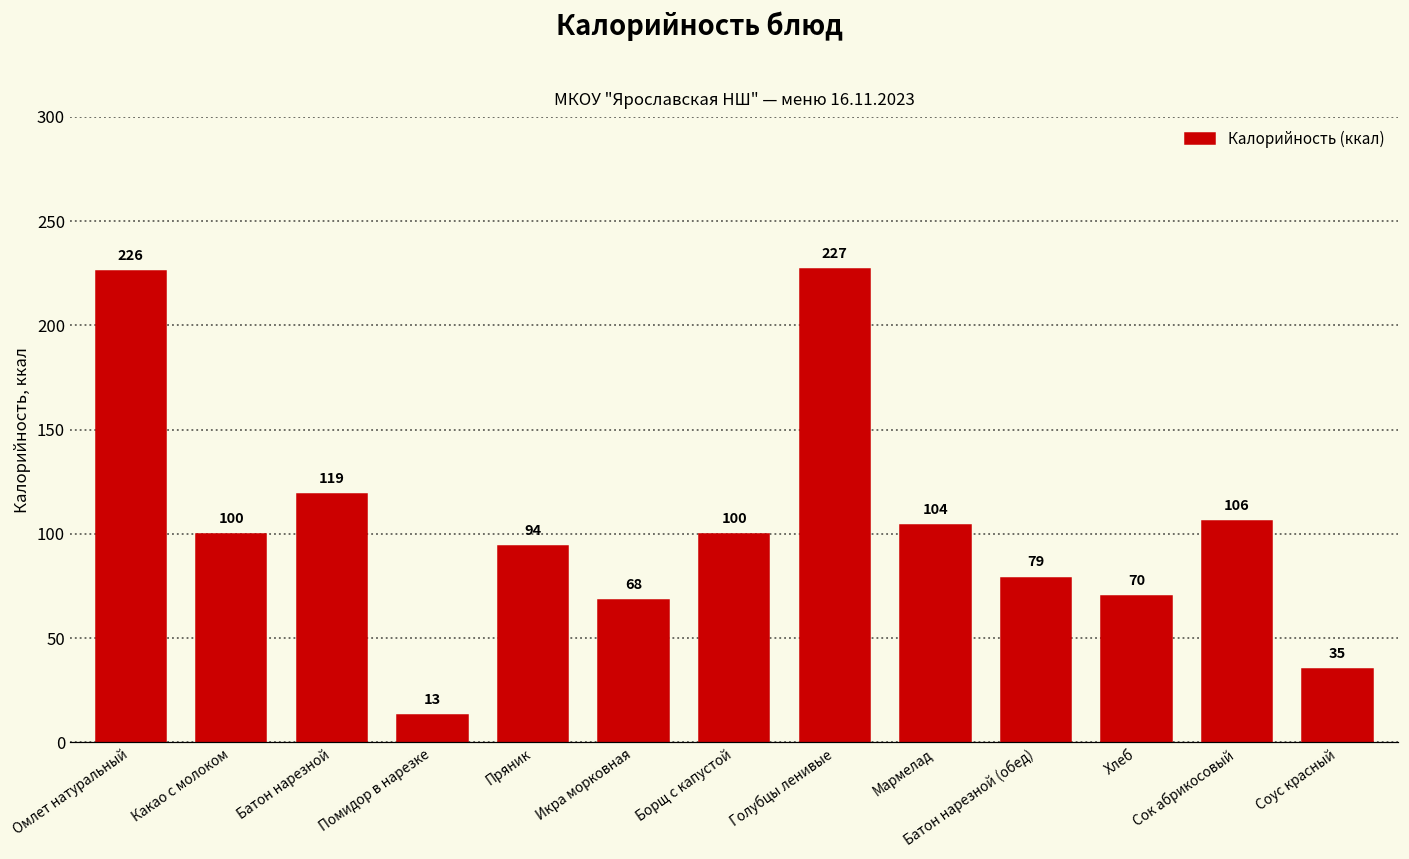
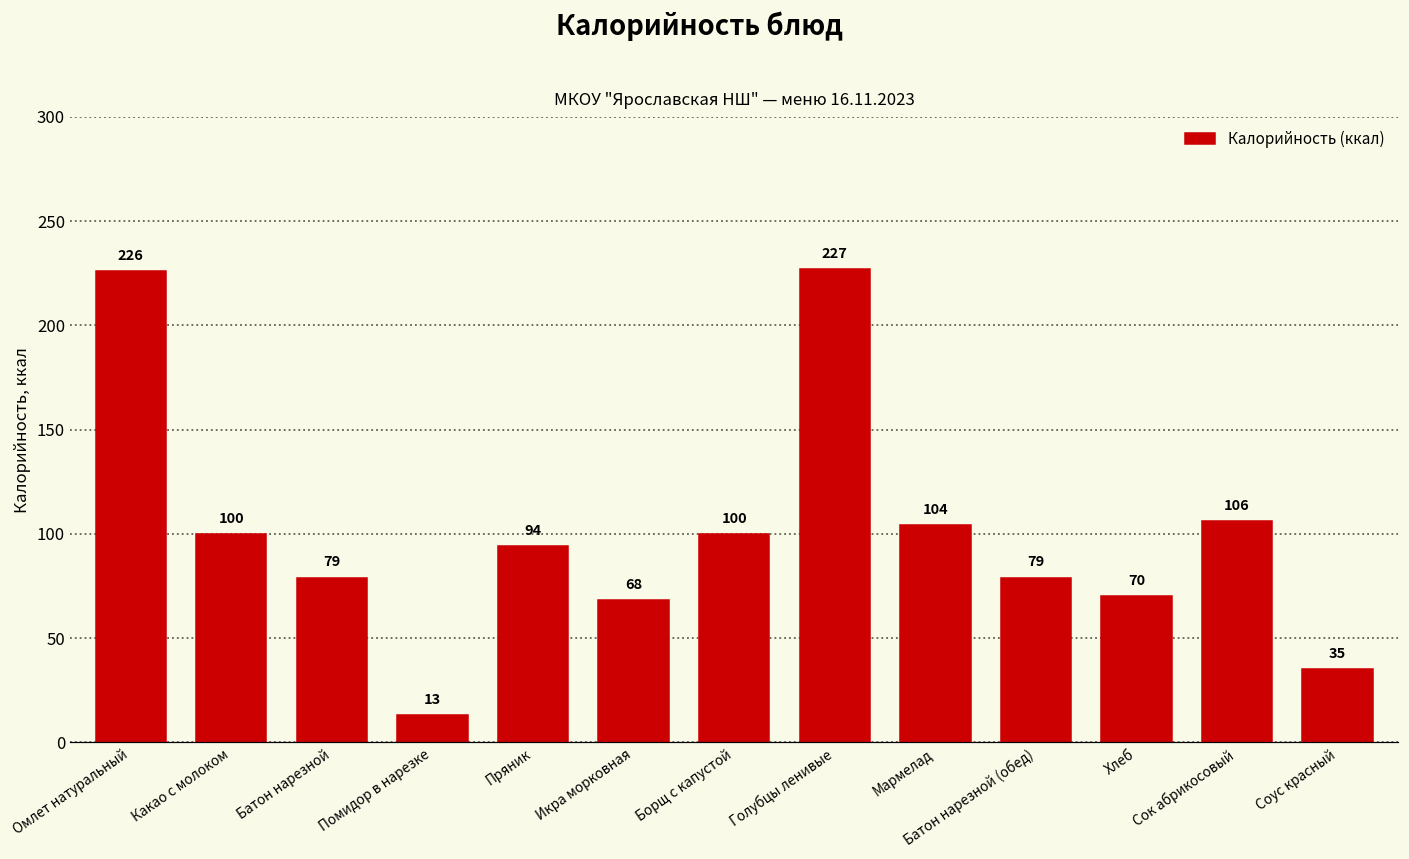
  {
    "Омлет натуральный": 226,
    "Какао с молоком": 100,
-   "Батон нарезной": 119,
+   "Батон нарезной": 79,
    "Помидор в нарезке": 13,
    "Пряник": 94,
    "Икра морковная": 68,
    "Борщ с капустой": 100,
    "Голубцы ленивые": 227,
    "Мармелад": 104,
    "Батон нарезной (обед)": 79,
    "Хлеб": 70,
    "Сок абрикосовый": 106,
    "Соус красный": 35
  }
